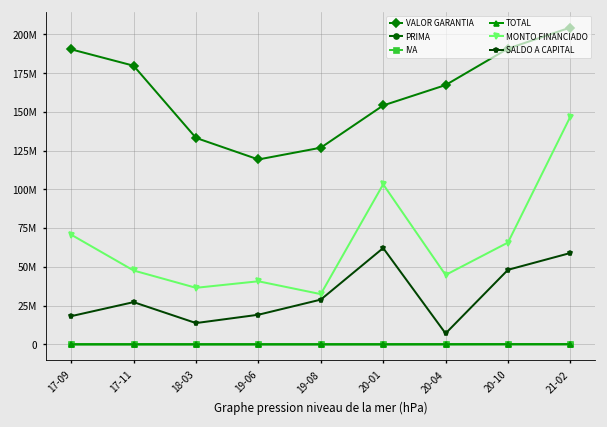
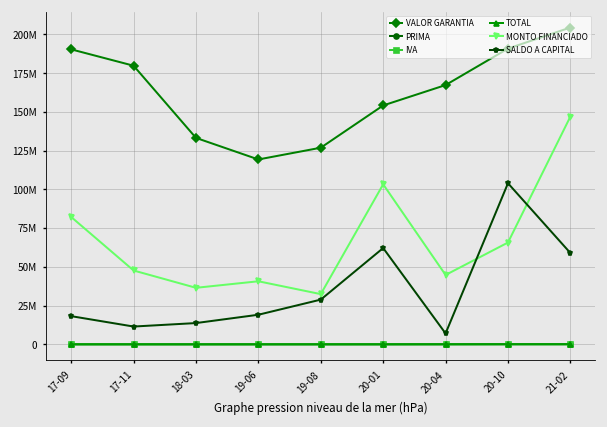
  {
    "MONTO FINANCIADO": {
-     "17-09": 71000000,
+     "17-09": 82000000,
      "17-11": 48000000,
      "18-03": 36000000,
      "19-06": 41000000,
      "19-08": 32000000,
      "20-01": 103000000,
      "20-04": 45000000,
      "20-10": 66000000,
      "21-02": 147000000
    },
    "SALDO A CAPITAL": {
      "17-09": 18000000,
-     "17-11": 27000000,
+     "17-11": 11000000,
      "18-03": 14000000,
      "19-06": 19000000,
      "19-08": 29000000,
      "20-01": 62000000,
      "20-04": 7000000,
-     "20-10": 48000000,
+     "20-10": 104000000,
      "21-02": 59000000
    }
  }
